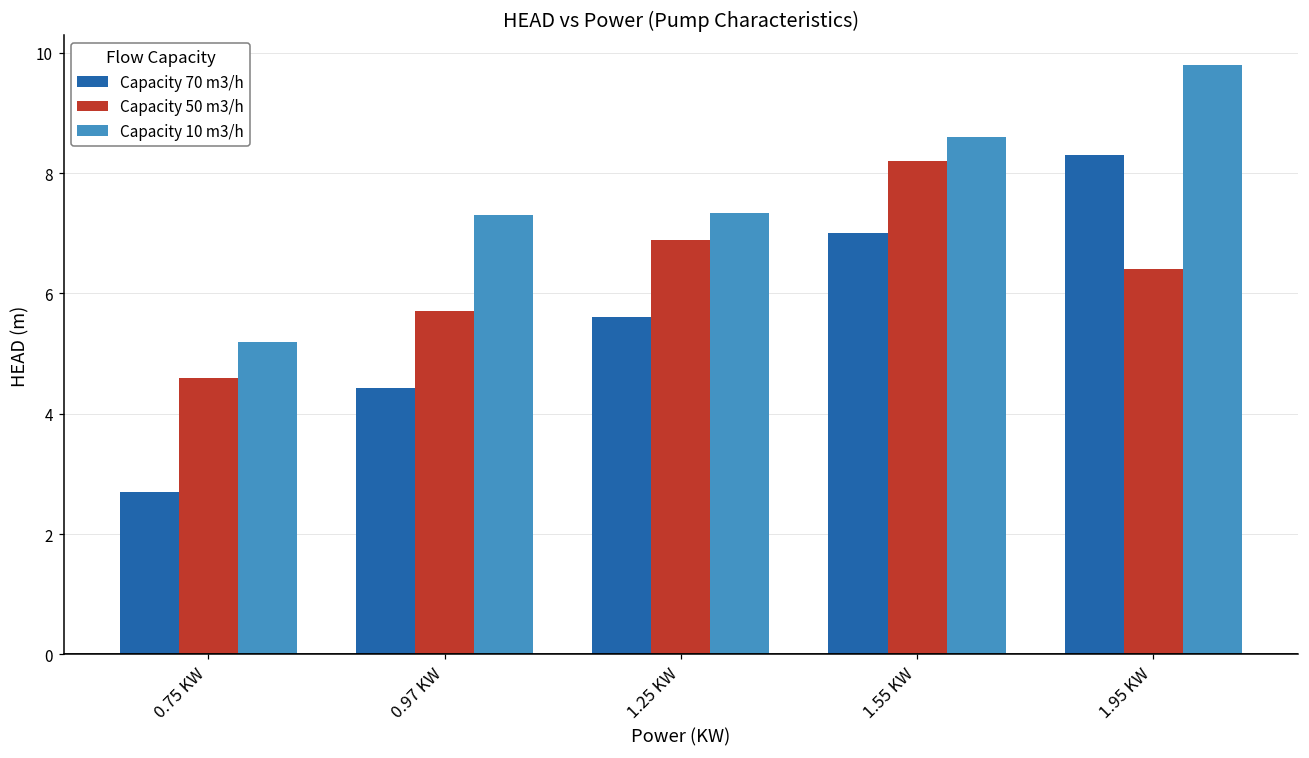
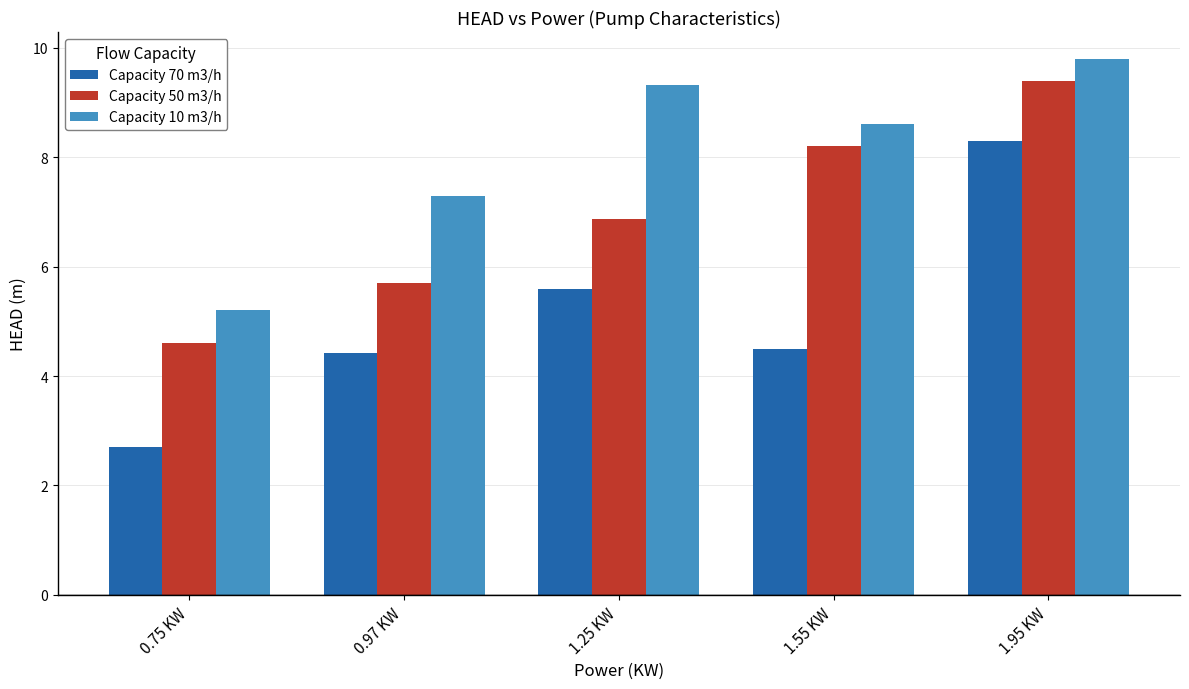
  {
    "Capacity 70 m3/h": {
      "0.75 KW": 2.7,
      "0.97 KW": 4.4,
      "1.25 KW": 5.6,
-     "1.55 KW": 7.0,
+     "1.55 KW": 4.5,
      "1.95 KW": 8.3
    },
    "Capacity 50 m3/h": {
      "0.75 KW": 4.6,
      "0.97 KW": 5.7,
      "1.25 KW": 6.9,
      "1.55 KW": 8.2,
-     "1.95 KW": 6.4
+     "1.95 KW": 9.4
    },
    "Capacity 10 m3/h": {
      "0.75 KW": 5.2,
      "0.97 KW": 7.3,
-     "1.25 KW": 7.3,
+     "1.25 KW": 9.3,
      "1.55 KW": 8.6,
      "1.95 KW": 9.8
    }
  }
